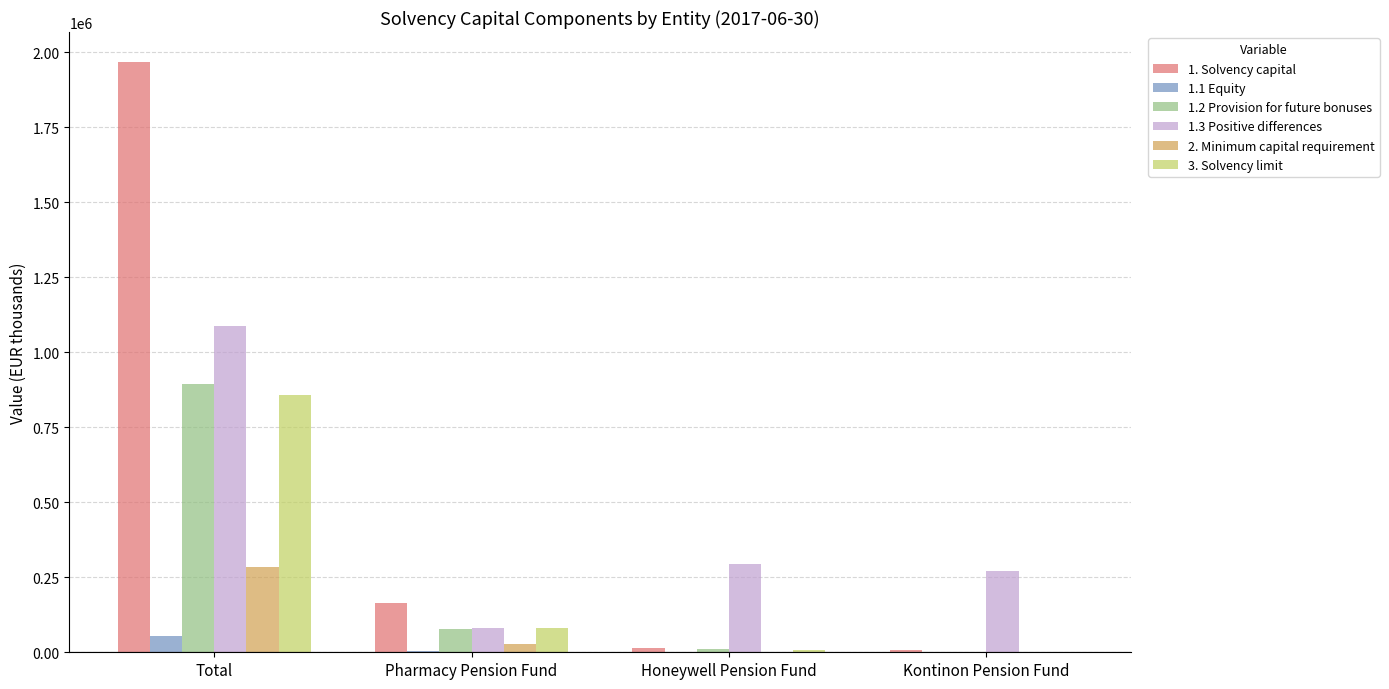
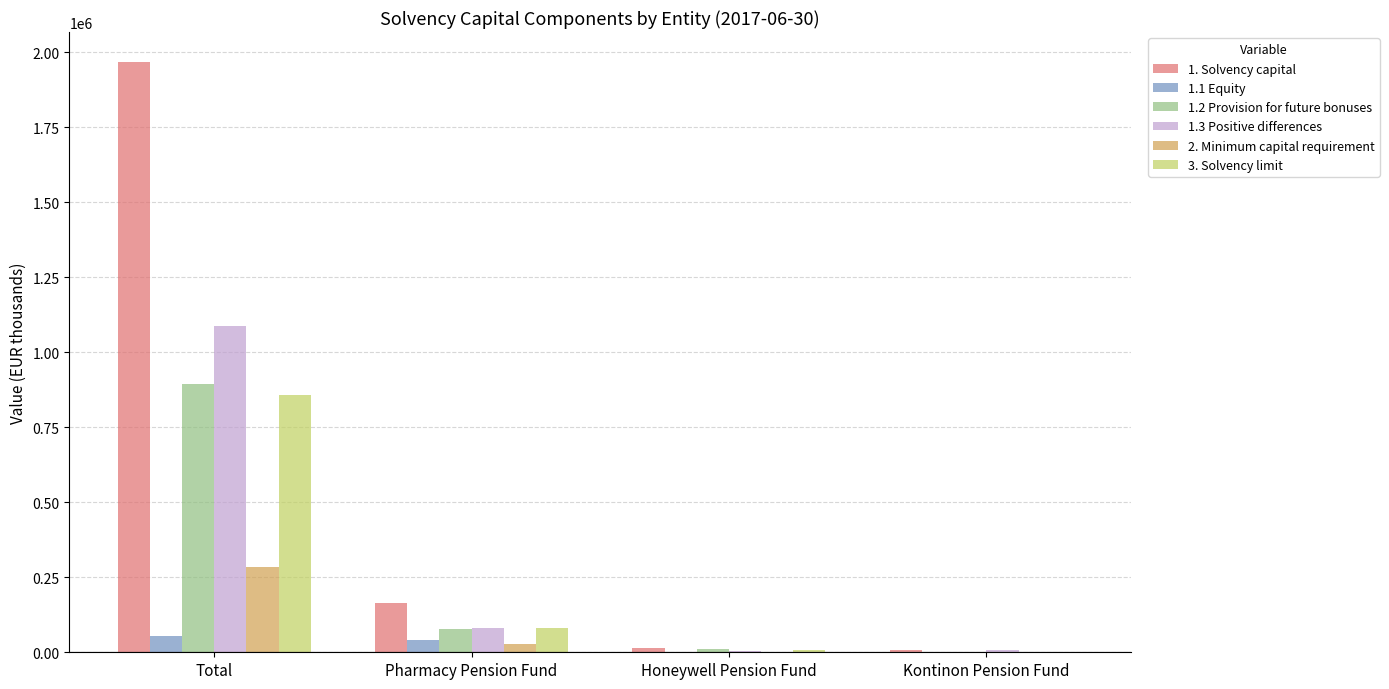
  {
    "1.1 Equity": {
      "Total": 50000,
-     "Pharmacy Pension Fund": 0,
+     "Pharmacy Pension Fund": 40000,
      "Kontinon Pension Fund": 0
    },
    "1.3 Positive differences": {
      "Total": 1090000,
      "Pharmacy Pension Fund": 80000,
-     "Honeywell Pension Fund": 290000,
-     "Kontinon Pension Fund": 270000
+     "Honeywell Pension Fund": 0,
+     "Kontinon Pension Fund": 10000
    }
  }
